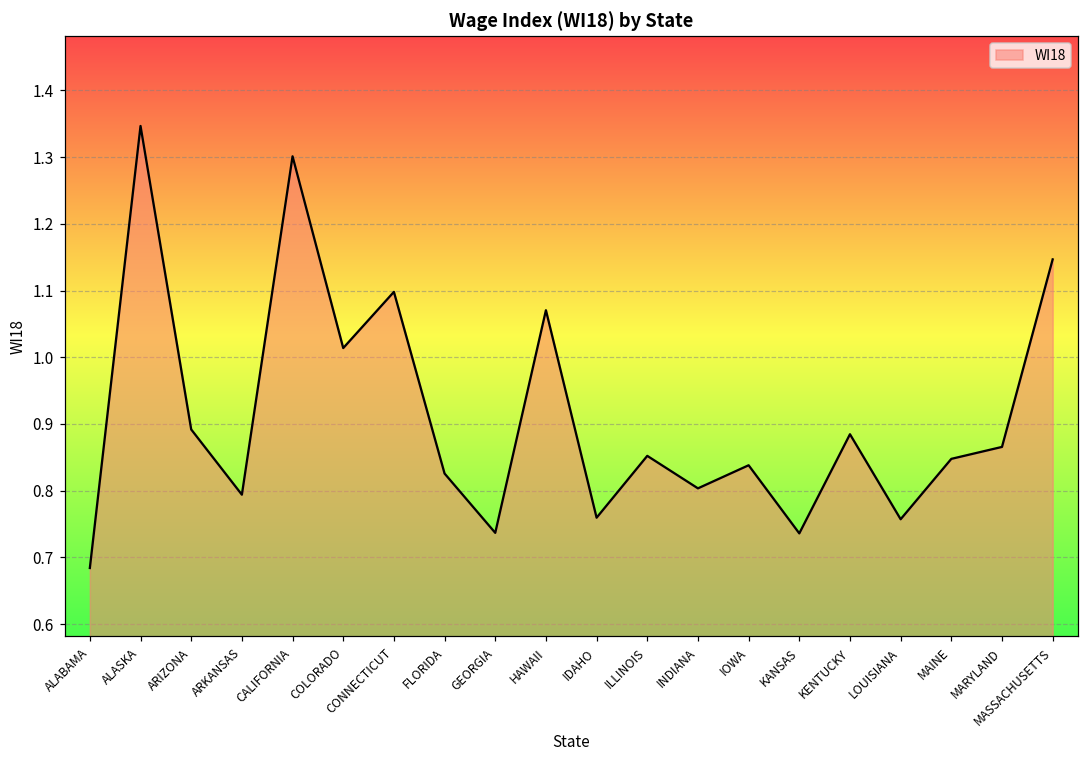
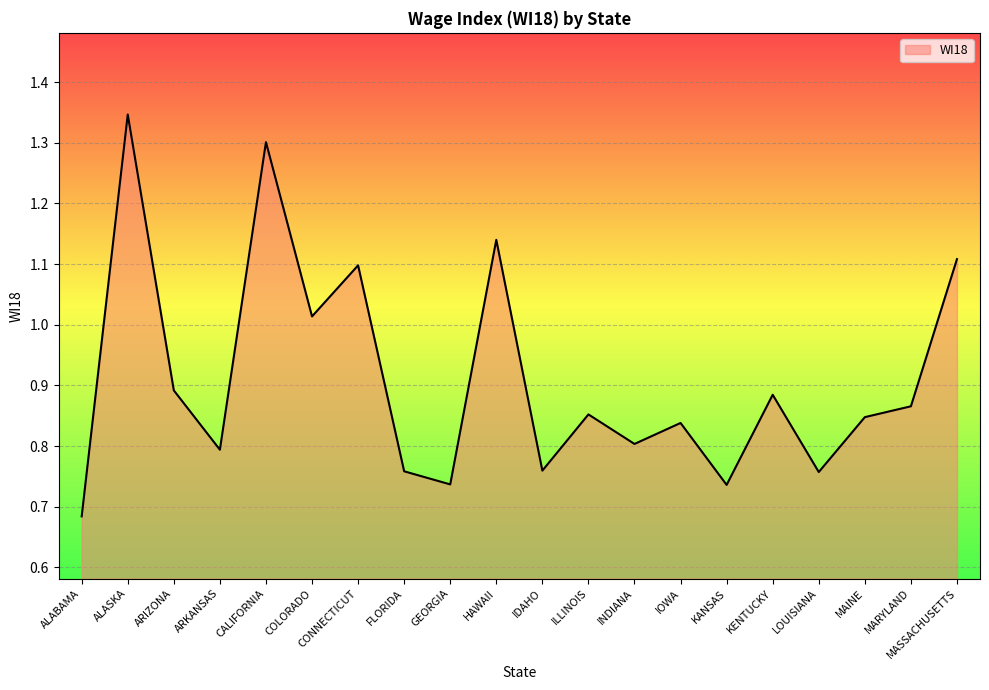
  {
    "ALABAMA": 0.68,
    "ALASKA": 1.35,
    "ARIZONA": 0.89,
    "ARKANSAS": 0.79,
    "CALIFORNIA": 1.30,
    "COLORADO": 1.01,
    "CONNECTICUT": 1.10,
-   "FLORIDA": 0.83,
+   "FLORIDA": 0.76,
    "GEORGIA": 0.74,
-   "HAWAII": 1.07,
+   "HAWAII": 1.14,
    "IDAHO": 0.76,
    "ILLINOIS": 0.85,
    "INDIANA": 0.80,
    "IOWA": 0.84,
    "KANSAS": 0.74,
    "KENTUCKY": 0.88,
    "LOUISIANA": 0.76,
    "MAINE": 0.85,
    "MARYLAND": 0.87,
-   "MASSACHUSETTS": 1.15
+   "MASSACHUSETTS": 1.11
  }
